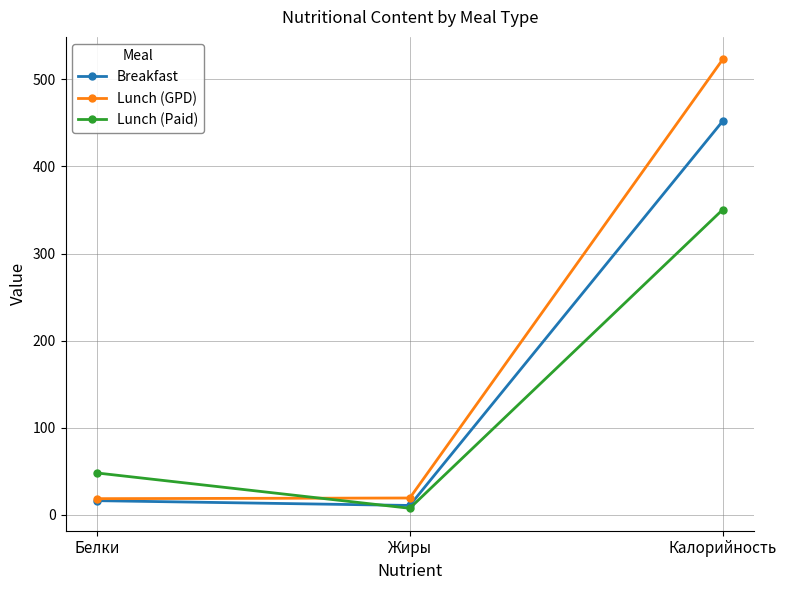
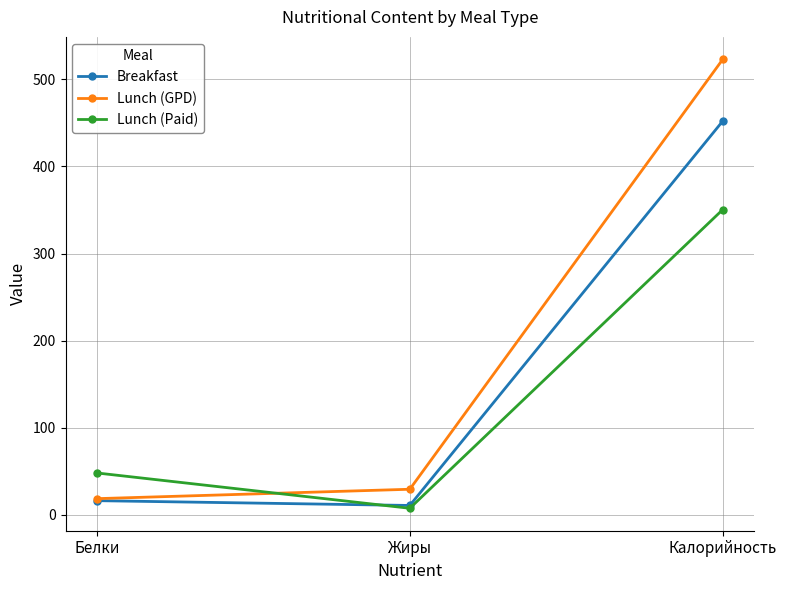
  {
    "Breakfast": {
      "Жиры": 10,
      "Калорийность": 450
    },
    "Lunch (GPD)": {
-     "Жиры": 20,
+     "Жиры": 30,
      "Калорийность": 520
    },
    "Lunch (Paid)": {
      "Белки": 50,
      "Жиры": 10,
      "Калорийность": 350
    }
  }
